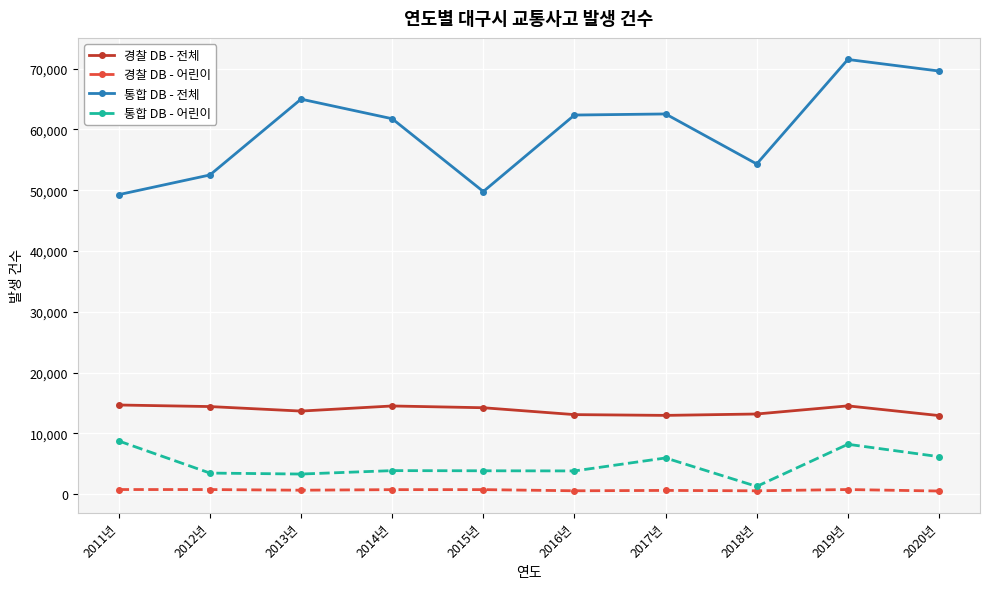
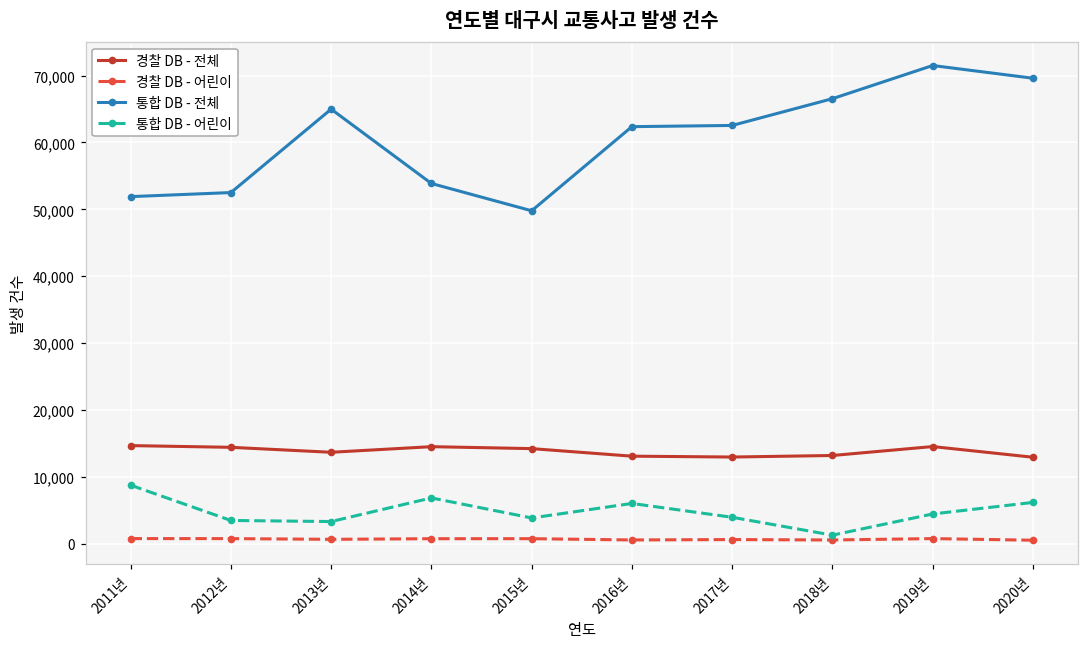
  {
    "통합 DB - 전체": {
-     "2011년": "49,000",
+     "2011년": "52,000",
      "2012년": "53,000",
      "2013년": "65,000",
-     "2014년": "62,000",
+     "2014년": "54,000",
      "2015년": "50,000",
      "2016년": "62,000",
      "2017년": "63,000",
-     "2018년": "54,000",
+     "2018년": "67,000",
      "2019년": "72,000",
      "2020년": "70,000"
    },
    "통합 DB - 어린이": {
      "2011년": "9,000",
      "2012년": "3,000",
      "2013년": "3,000",
-     "2014년": "4,000",
+     "2014년": "7,000",
      "2015년": "4,000",
-     "2016년": "4,000",
-     "2017년": "6,000",
+     "2016년": "6,000",
+     "2017년": "4,000",
      "2018년": "1,000",
-     "2019년": "8,000",
+     "2019년": "4,000",
      "2020년": "6,000"
    }
  }
